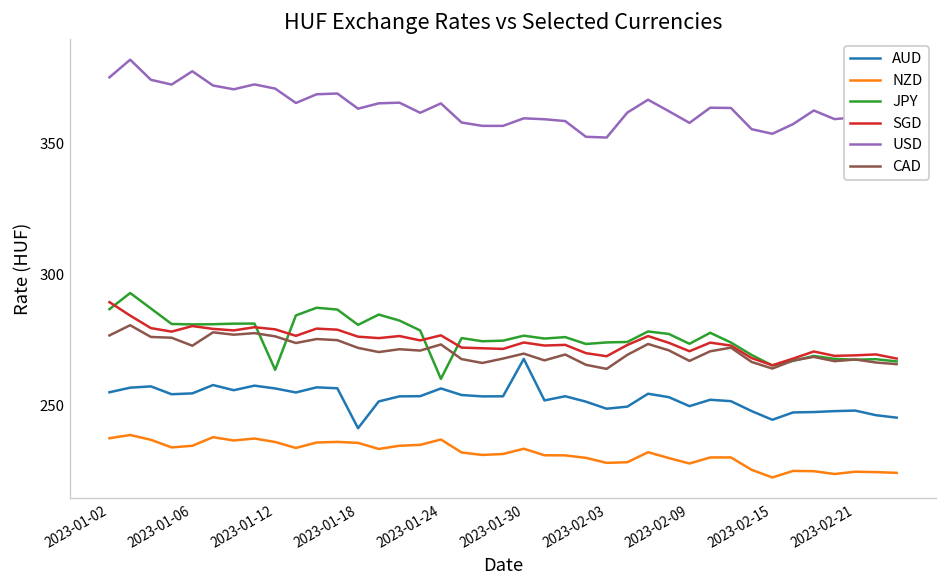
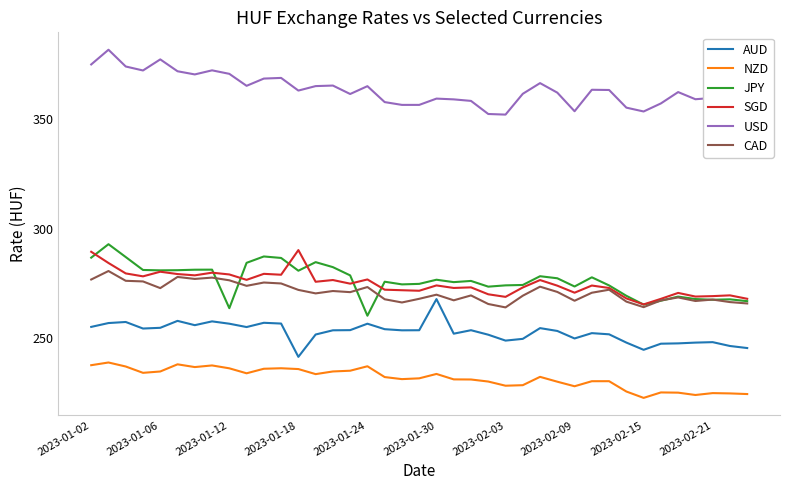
  {
    "AUD": {
      "2023-01-02": 255,
      "2023-01-06": 255,
      "2023-01-12": 256,
      "2023-01-18": 241,
      "2023-01-24": 256,
      "2023-01-30": 268,
      "2023-02-03": 249,
      "2023-02-09": 250,
      "2023-02-15": 244,
      "2023-02-21": 248
    },
    "NZD": {
      "2023-01-02": 237,
      "2023-01-06": 235,
      "2023-01-12": 236,
      "2023-01-18": 236,
      "2023-01-24": 237,
      "2023-01-30": 233,
      "2023-02-03": 228,
      "2023-02-09": 228,
      "2023-02-15": 222,
      "2023-02-21": 225
    },
    "JPY": {
      "2023-01-02": 287,
      "2023-01-12": 264,
      "2023-01-18": 281,
      "2023-01-24": 260,
      "2023-01-30": 277,
      "2023-02-03": 274,
      "2023-02-09": 273
    },
    "SGD": {
      "2023-01-02": 289,
      "2023-01-12": 279,
-     "2023-01-18": 276,
+     "2023-01-18": 290,
      "2023-01-24": 277,
      "2023-01-30": 274,
      "2023-02-03": 269,
      "2023-02-09": 271,
      "2023-02-21": 269
    },
    "USD": {
      "2023-01-02": 375,
      "2023-01-06": 378,
      "2023-01-12": 371,
      "2023-01-18": 363,
      "2023-01-24": 365,
      "2023-01-30": 360,
      "2023-02-03": 352,
-     "2023-02-09": 358,
+     "2023-02-09": 354,
      "2023-02-15": 354
    },
    "CAD": {
      "2023-01-02": 277,
      "2023-01-06": 273,
      "2023-01-12": 276,
      "2023-01-18": 272,
      "2023-01-24": 273,
      "2023-01-30": 270,
      "2023-02-03": 264,
      "2023-02-09": 267
    }
  }
